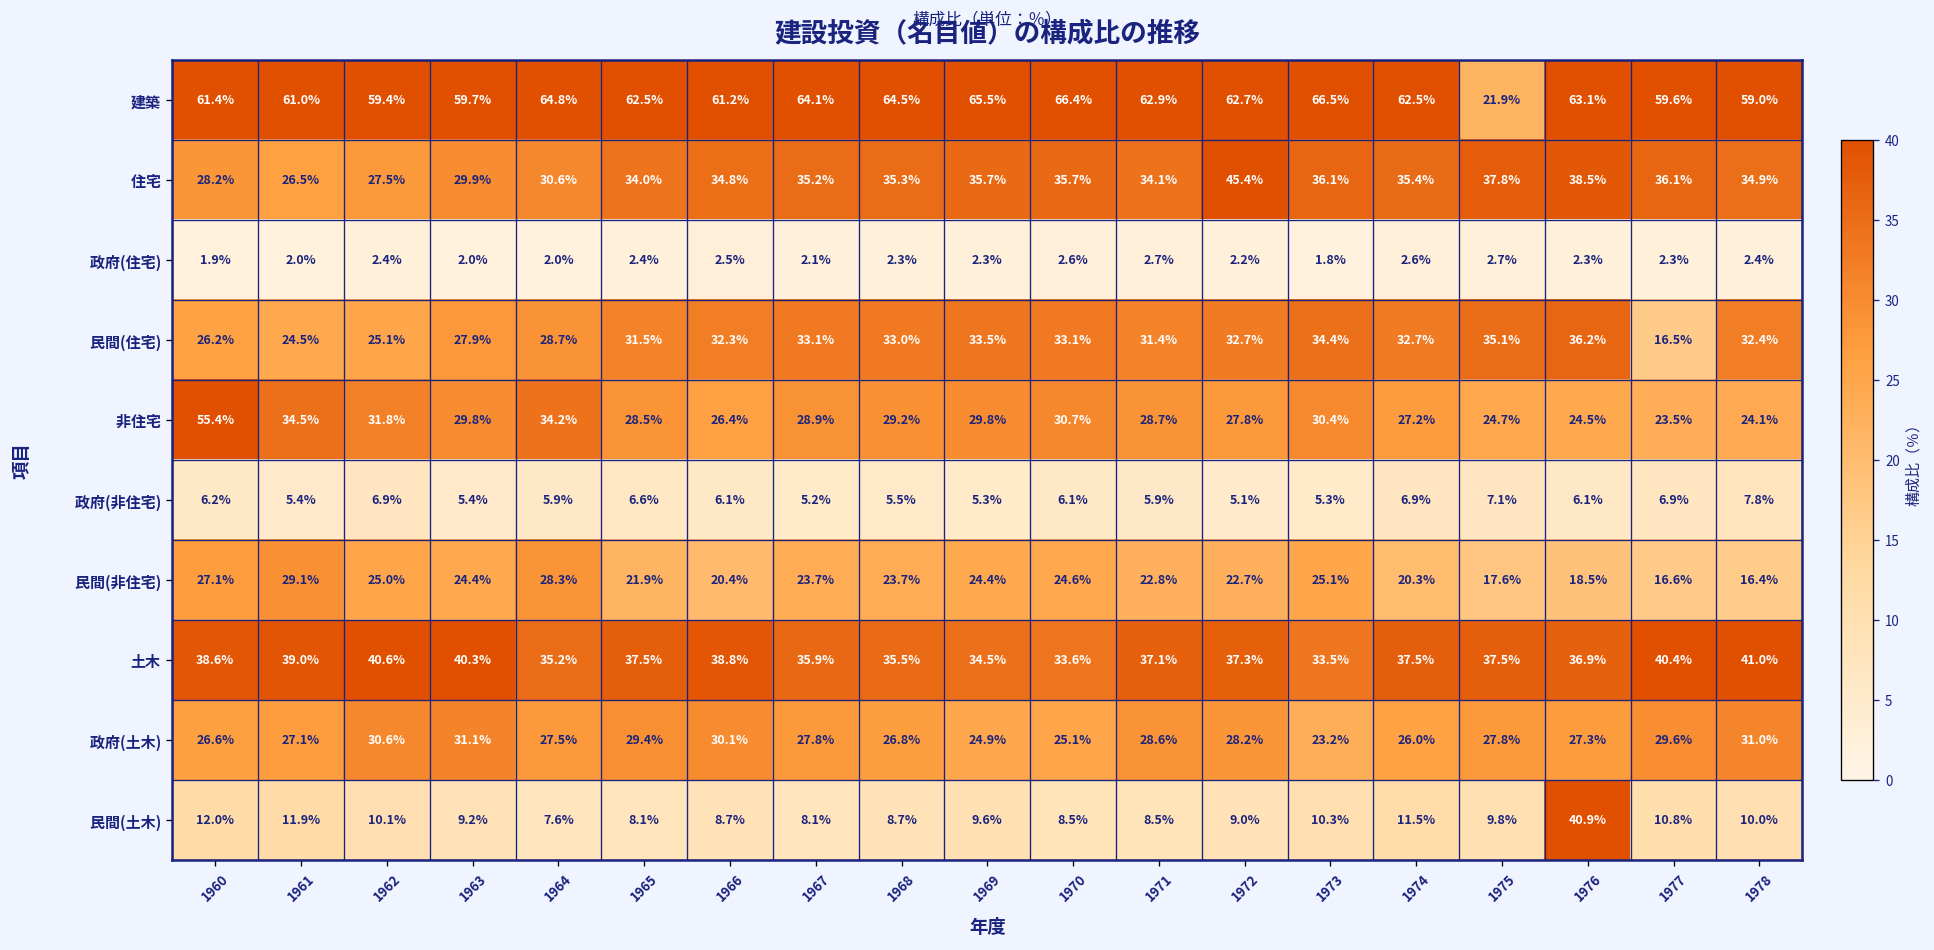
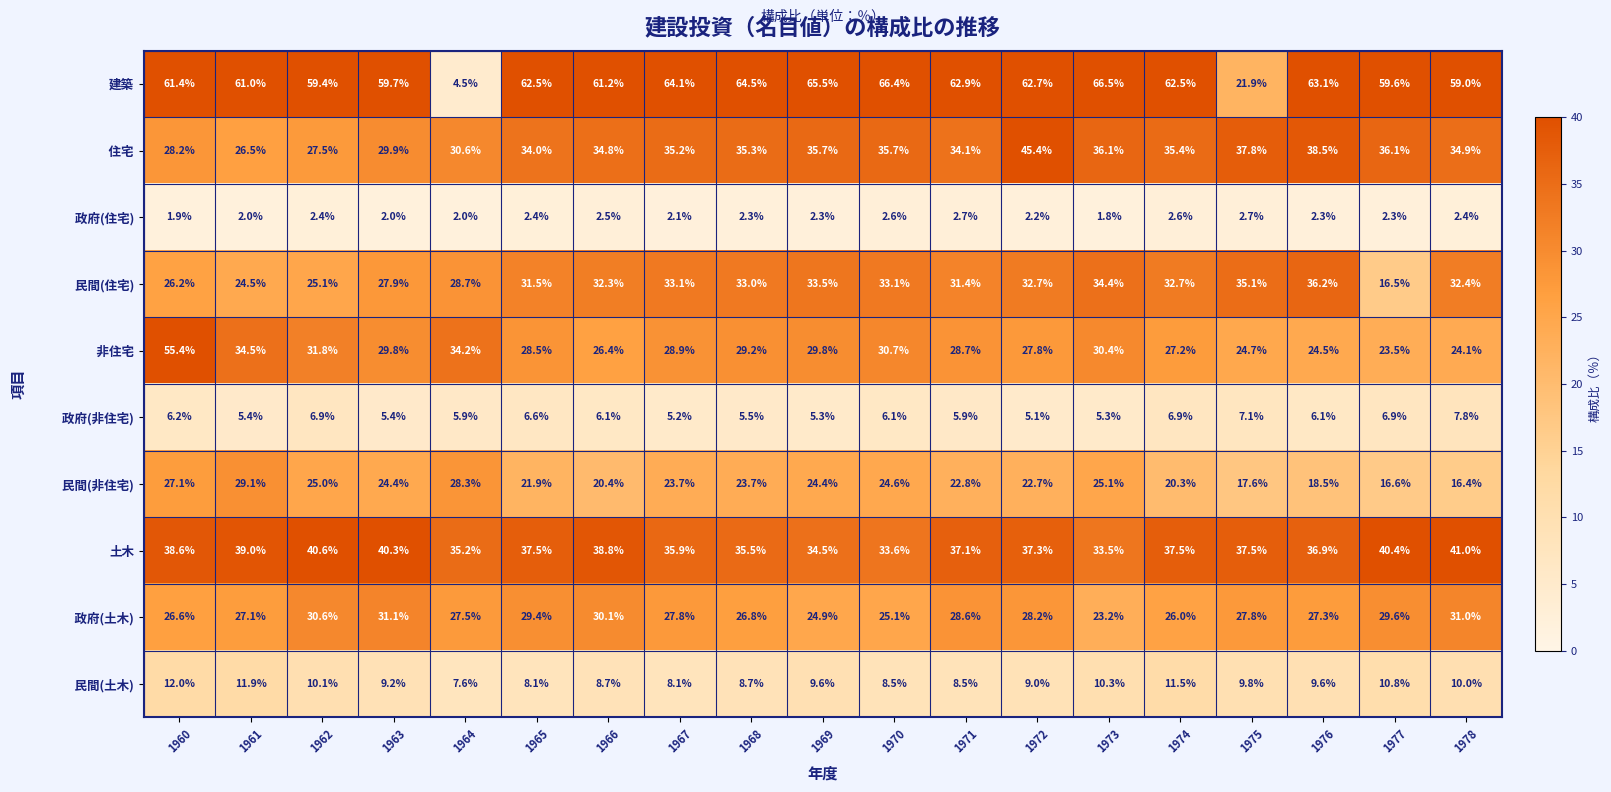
  {
    "建築": {
      "1960": "61.4%",
      "1961": "61.0%",
      "1962": "59.4%",
      "1963": "59.7%",
-     "1964": "64.8%",
+     "1964": "4.5%",
      "1965": "62.5%",
      "1966": "61.2%",
      "1967": "64.1%",
      "1968": "64.5%",
      "1969": "65.5%",
      "1970": "66.4%",
      "1971": "62.9%",
      "1972": "62.7%",
      "1973": "66.5%",
      "1974": "62.5%",
      "1975": "21.9%",
      "1976": "63.1%",
      "1977": "59.6%",
      "1978": "59.0%"
    },
    "住宅": {
      "1960": "28.2%",
      "1961": "26.5%",
      "1962": "27.5%",
      "1963": "29.9%",
      "1964": "30.6%",
      "1965": "34.0%",
      "1966": "34.8%",
      "1967": "35.2%",
      "1968": "35.3%",
      "1969": "35.7%",
      "1970": "35.7%",
      "1971": "34.1%",
      "1972": "45.4%",
      "1973": "36.1%",
      "1974": "35.4%",
      "1975": "37.8%",
      "1976": "38.5%",
      "1977": "36.1%",
      "1978": "34.9%"
    },
    "政府(住宅)": {
      "1960": "1.9%",
      "1961": "2.0%",
      "1962": "2.4%",
      "1963": "2.0%",
      "1964": "2.0%",
      "1965": "2.4%",
      "1966": "2.5%",
      "1967": "2.1%",
      "1968": "2.3%",
      "1969": "2.3%",
      "1970": "2.6%",
      "1971": "2.7%",
      "1972": "2.2%",
      "1973": "1.8%",
      "1974": "2.6%",
      "1975": "2.7%",
      "1976": "2.3%",
      "1977": "2.3%",
      "1978": "2.4%"
    },
    "民間(住宅)": {
      "1960": "26.2%",
      "1961": "24.5%",
      "1962": "25.1%",
      "1963": "27.9%",
      "1964": "28.7%",
      "1965": "31.5%",
      "1966": "32.3%",
      "1967": "33.1%",
      "1968": "33.0%",
      "1969": "33.5%",
      "1970": "33.1%",
      "1971": "31.4%",
      "1972": "32.7%",
      "1973": "34.4%",
      "1974": "32.7%",
      "1975": "35.1%",
      "1976": "36.2%",
      "1977": "16.5%",
      "1978": "32.4%"
    },
    "非住宅": {
      "1960": "55.4%",
      "1961": "34.5%",
      "1962": "31.8%",
      "1963": "29.8%",
      "1964": "34.2%",
      "1965": "28.5%",
      "1966": "26.4%",
      "1967": "28.9%",
      "1968": "29.2%",
      "1969": "29.8%",
      "1970": "30.7%",
      "1971": "28.7%",
      "1972": "27.8%",
      "1973": "30.4%",
      "1974": "27.2%",
      "1975": "24.7%",
      "1976": "24.5%",
      "1977": "23.5%",
      "1978": "24.1%"
    },
    "政府(非住宅)": {
      "1960": "6.2%",
      "1961": "5.4%",
      "1962": "6.9%",
      "1963": "5.4%",
      "1964": "5.9%",
      "1965": "6.6%",
      "1966": "6.1%",
      "1967": "5.2%",
      "1968": "5.5%",
      "1969": "5.3%",
      "1970": "6.1%",
      "1971": "5.9%",
      "1972": "5.1%",
      "1973": "5.3%",
      "1974": "6.9%",
      "1975": "7.1%",
      "1976": "6.1%",
      "1977": "6.9%",
      "1978": "7.8%"
    },
    "民間(非住宅)": {
      "1960": "27.1%",
      "1961": "29.1%",
      "1962": "25.0%",
      "1963": "24.4%",
      "1964": "28.3%",
      "1965": "21.9%",
      "1966": "20.4%",
      "1967": "23.7%",
      "1968": "23.7%",
      "1969": "24.4%",
      "1970": "24.6%",
      "1971": "22.8%",
      "1972": "22.7%",
      "1973": "25.1%",
      "1974": "20.3%",
      "1975": "17.6%",
      "1976": "18.5%",
      "1977": "16.6%",
      "1978": "16.4%"
    },
    "土木": {
      "1960": "38.6%",
      "1961": "39.0%",
      "1962": "40.6%",
      "1963": "40.3%",
      "1964": "35.2%",
      "1965": "37.5%",
      "1966": "38.8%",
      "1967": "35.9%",
      "1968": "35.5%",
      "1969": "34.5%",
      "1970": "33.6%",
      "1971": "37.1%",
      "1972": "37.3%",
      "1973": "33.5%",
      "1974": "37.5%",
      "1975": "37.5%",
      "1976": "36.9%",
      "1977": "40.4%",
      "1978": "41.0%"
    },
    "政府(土木)": {
      "1960": "26.6%",
      "1961": "27.1%",
      "1962": "30.6%",
      "1963": "31.1%",
      "1964": "27.5%",
      "1965": "29.4%",
      "1966": "30.1%",
      "1967": "27.8%",
      "1968": "26.8%",
      "1969": "24.9%",
      "1970": "25.1%",
      "1971": "28.6%",
      "1972": "28.2%",
      "1973": "23.2%",
      "1974": "26.0%",
      "1975": "27.8%",
      "1976": "27.3%",
      "1977": "29.6%",
      "1978": "31.0%"
    },
    "民間(土木)": {
      "1960": "12.0%",
      "1961": "11.9%",
      "1962": "10.1%",
      "1963": "9.2%",
      "1964": "7.6%",
      "1965": "8.1%",
      "1966": "8.7%",
      "1967": "8.1%",
      "1968": "8.7%",
      "1969": "9.6%",
      "1970": "8.5%",
      "1971": "8.5%",
      "1972": "9.0%",
      "1973": "10.3%",
      "1974": "11.5%",
      "1975": "9.8%",
-     "1976": "40.9%",
+     "1976": "9.6%",
      "1977": "10.8%",
      "1978": "10.0%"
    }
  }
